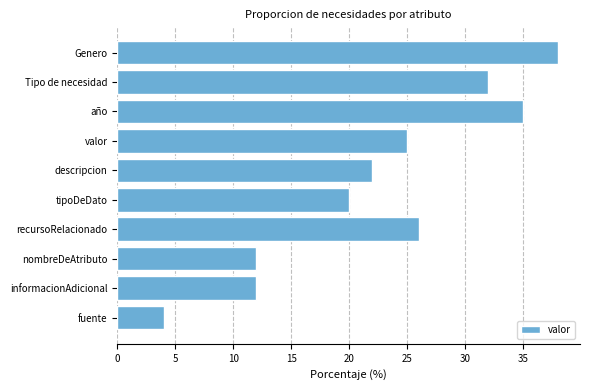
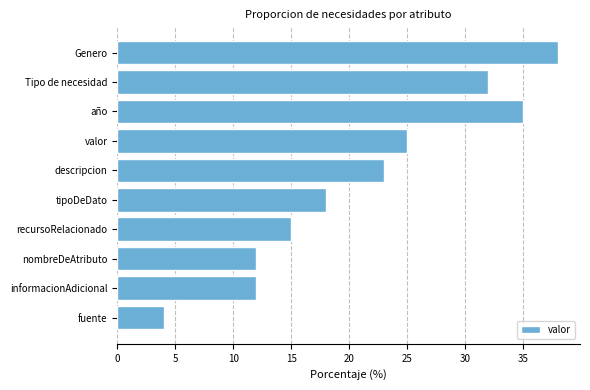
  {
    "Genero": 38,
    "Tipo de necesidad": 32,
    "año": 35,
    "valor": 25,
-   "descripcion": 22,
-   "tipoDeDato": 20,
-   "recursoRelacionado": 26,
+   "descripcion": 23,
+   "tipoDeDato": 18,
+   "recursoRelacionado": 15,
    "nombreDeAtributo": 12,
    "informacionAdicional": 12,
    "fuente": 4
  }
